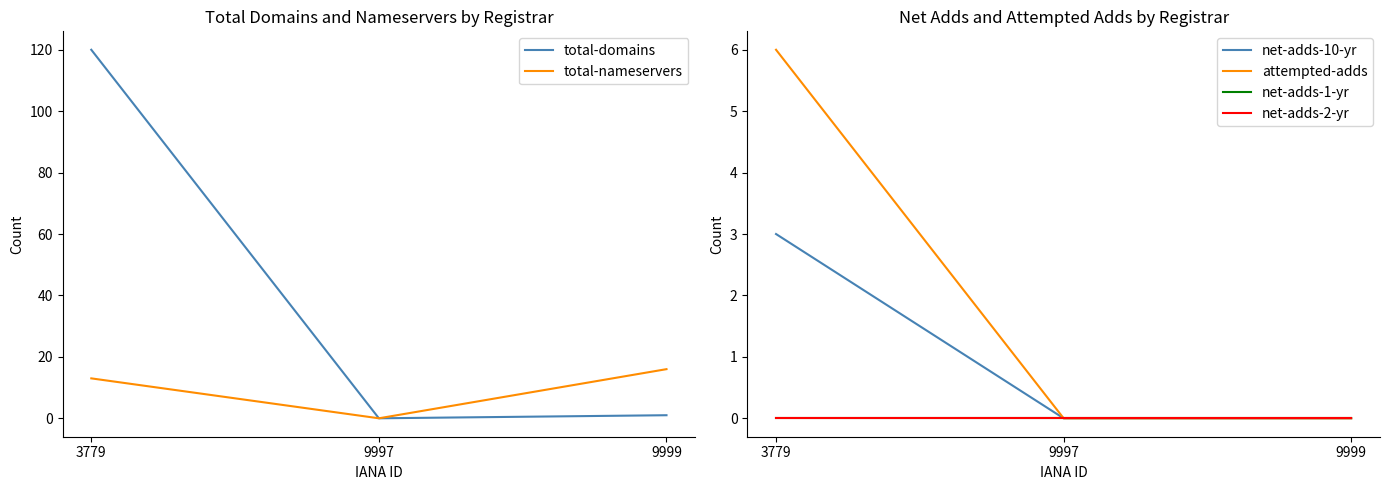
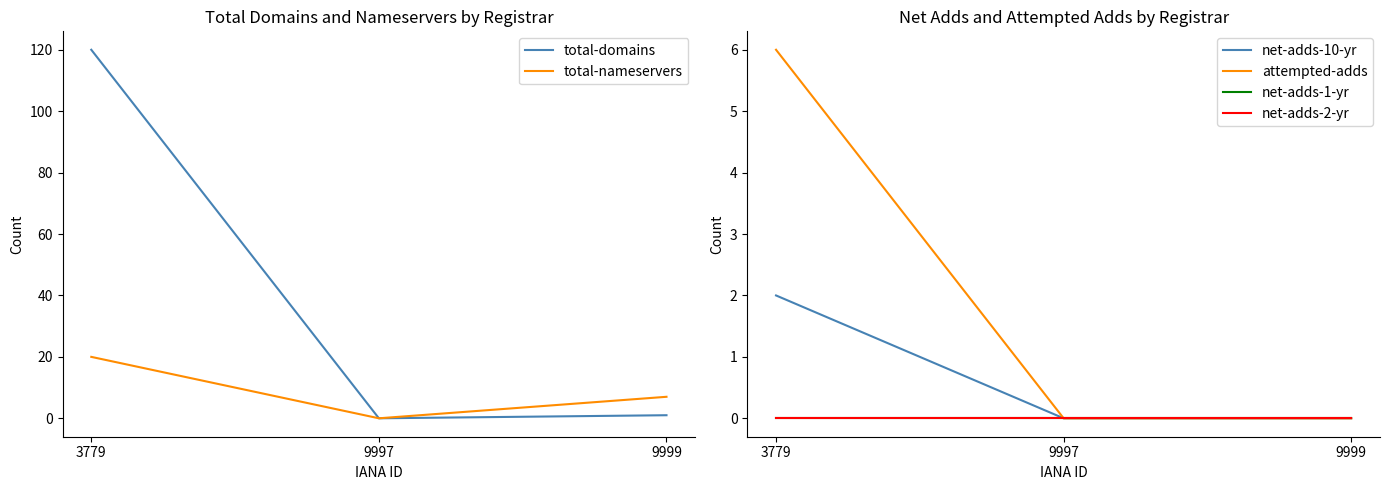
  {
    "Total Domains and Nameservers by Registrar": {
      "total-domains": {
        "3779": 120,
        "9999": 1
      },
      "total-nameservers": {
-       "3779": 13,
-       "9999": 16
+       "3779": 20,
+       "9999": 7
      }
    },
    "Net Adds and Attempted Adds by Registrar": {
      "net-adds-10-yr": {
-       "3779": 3
+       "3779": 2
      },
      "attempted-adds": {
        "3779": 6
      },
      "net-adds-2-yr": {
        "3779": 0
      }
    }
  }
